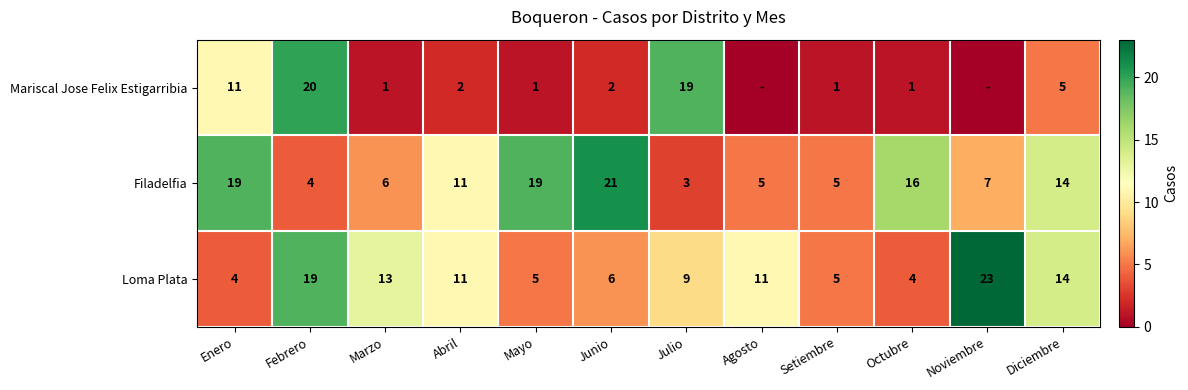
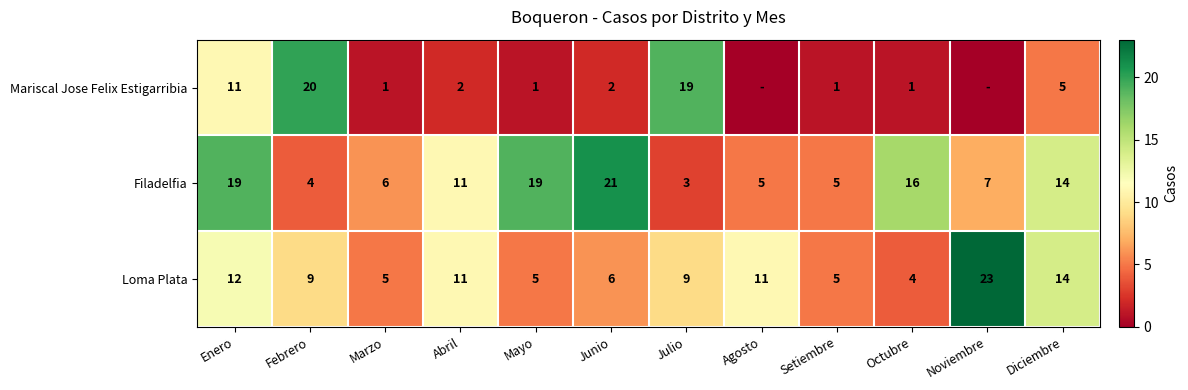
  {
    "Mariscal Jose Felix Estigarribia": {
      "Enero": 11,
      "Febrero": 20,
      "Marzo": 1,
      "Abril": 2,
      "Mayo": 1,
      "Junio": 2,
      "Julio": 19,
      "Setiembre": 1,
      "Octubre": 1,
      "Diciembre": 5
    },
    "Filadelfia": {
      "Enero": 19,
      "Febrero": 4,
      "Marzo": 6,
      "Abril": 11,
      "Mayo": 19,
      "Junio": 21,
      "Julio": 3,
      "Agosto": 5,
      "Setiembre": 5,
      "Octubre": 16,
      "Noviembre": 7,
      "Diciembre": 14
    },
    "Loma Plata": {
-     "Enero": 4,
-     "Febrero": 19,
-     "Marzo": 13,
+     "Enero": 12,
+     "Febrero": 9,
+     "Marzo": 5,
      "Abril": 11,
      "Mayo": 5,
      "Junio": 6,
      "Julio": 9,
      "Agosto": 11,
      "Setiembre": 5,
      "Octubre": 4,
      "Noviembre": 23,
      "Diciembre": 14
    }
  }
